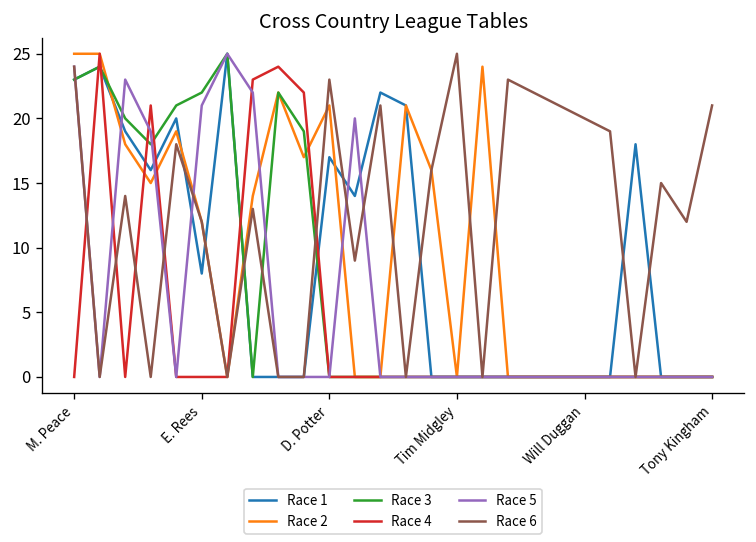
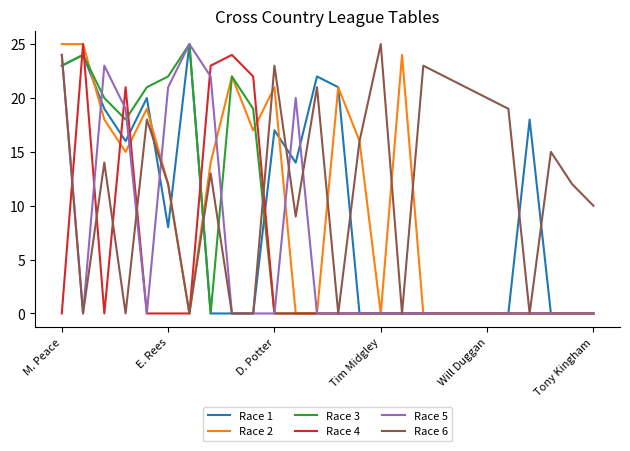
  {
    "Race 1": {
      "E. Rees": 8,
      "D. Potter": 17
    },
    "Race 2": {
      "M. Peace": 25,
      "D. Potter": 21
    },
    "Race 3": {
      "E. Rees": 22
    },
    "Race 4": {
      "M. Peace": 0,
      "E. Rees": 0
    },
    "Race 5": {
      "E. Rees": 21
    },
    "Race 6": {
      "D. Potter": 23,
      "Tim Midgley": 25,
      "Will Duggan": 20,
-     "Tony Kingham": 21
+     "Tony Kingham": 10
    }
  }
